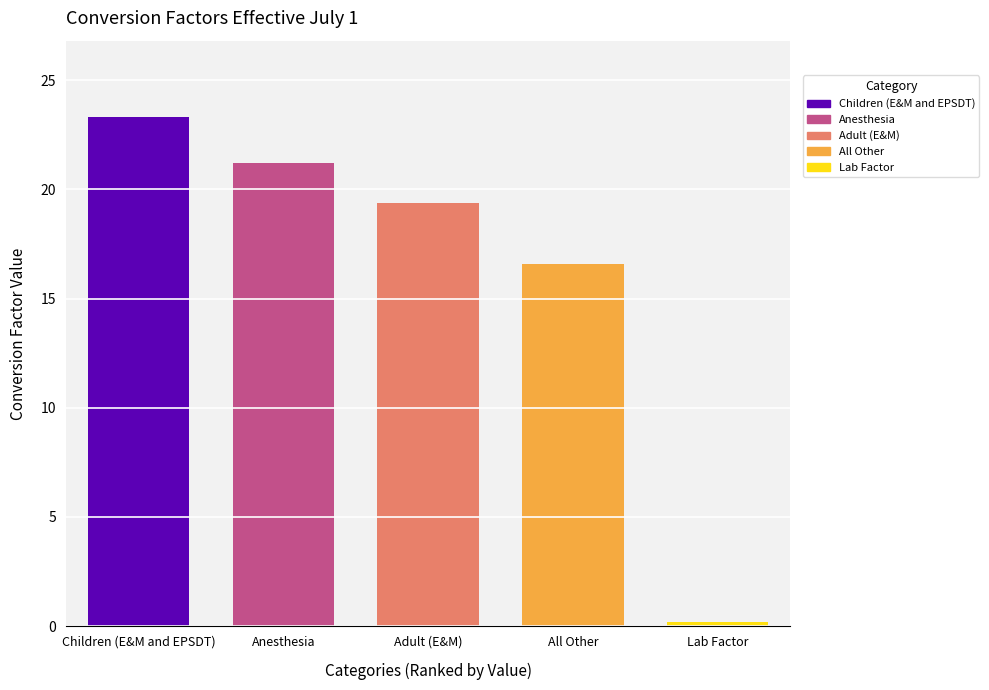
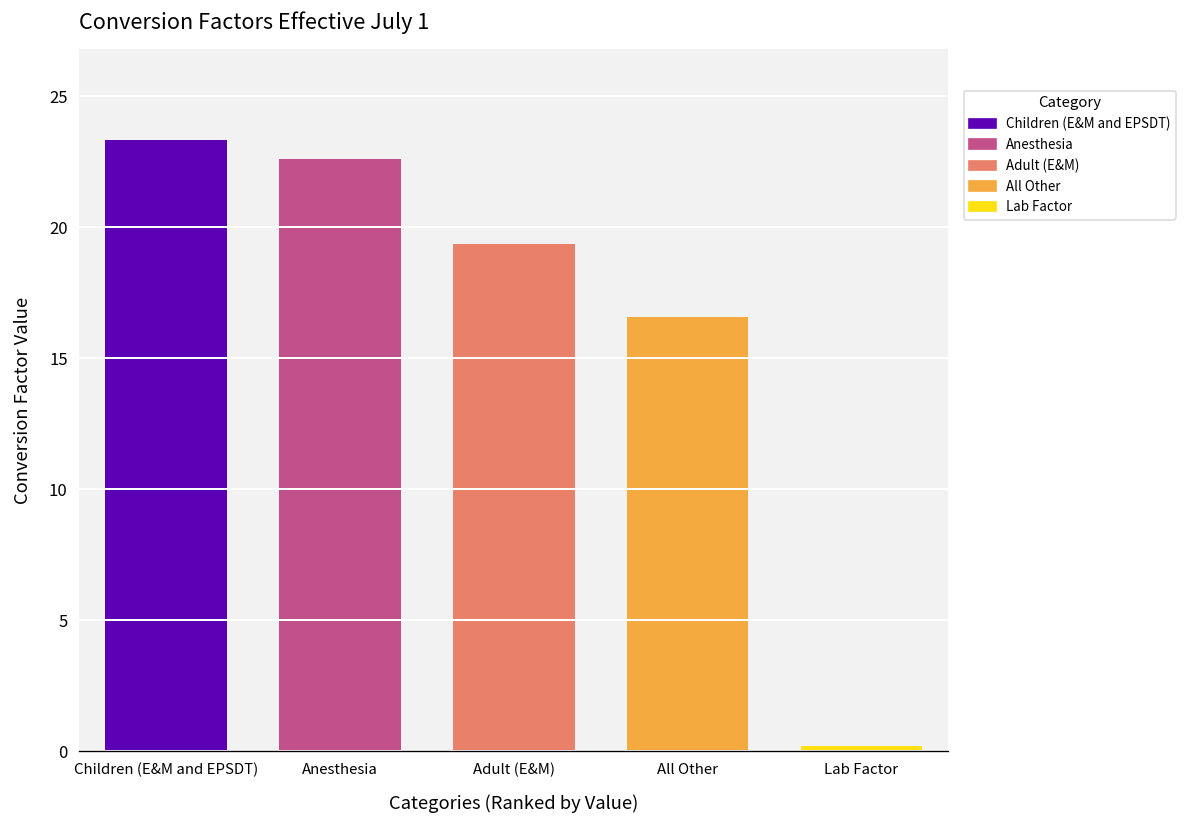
  {
    "Anesthesia": {
-     "Anesthesia": 21.2
+     "Anesthesia": 22.6
    },
    "Adult (E&M)": {
      "Adult (E&M)": 19.4
    },
    "All Other": {
      "All Other": 16.6
    },
    "Lab Factor": {
      "Lab Factor": 0.2
    }
  }
